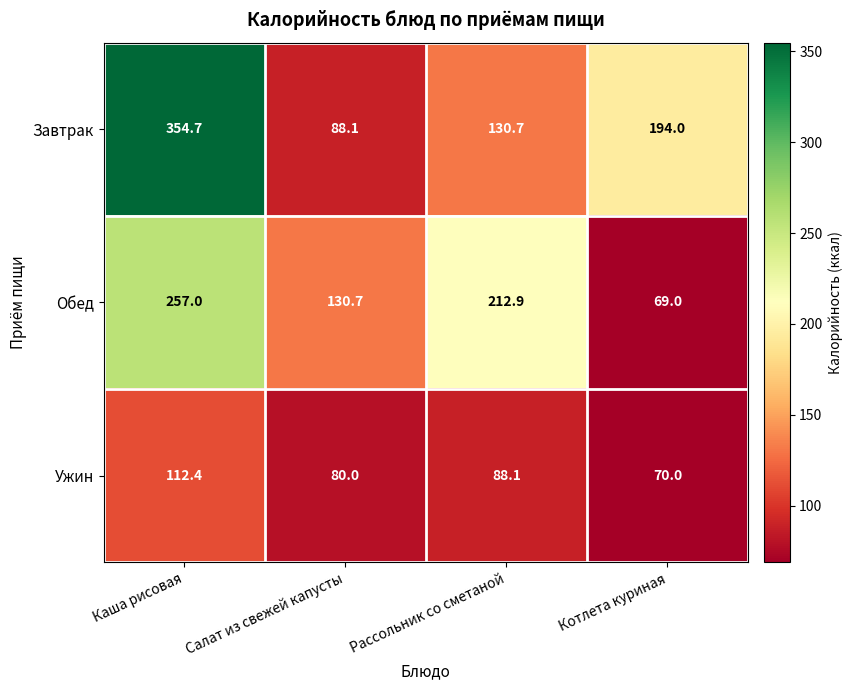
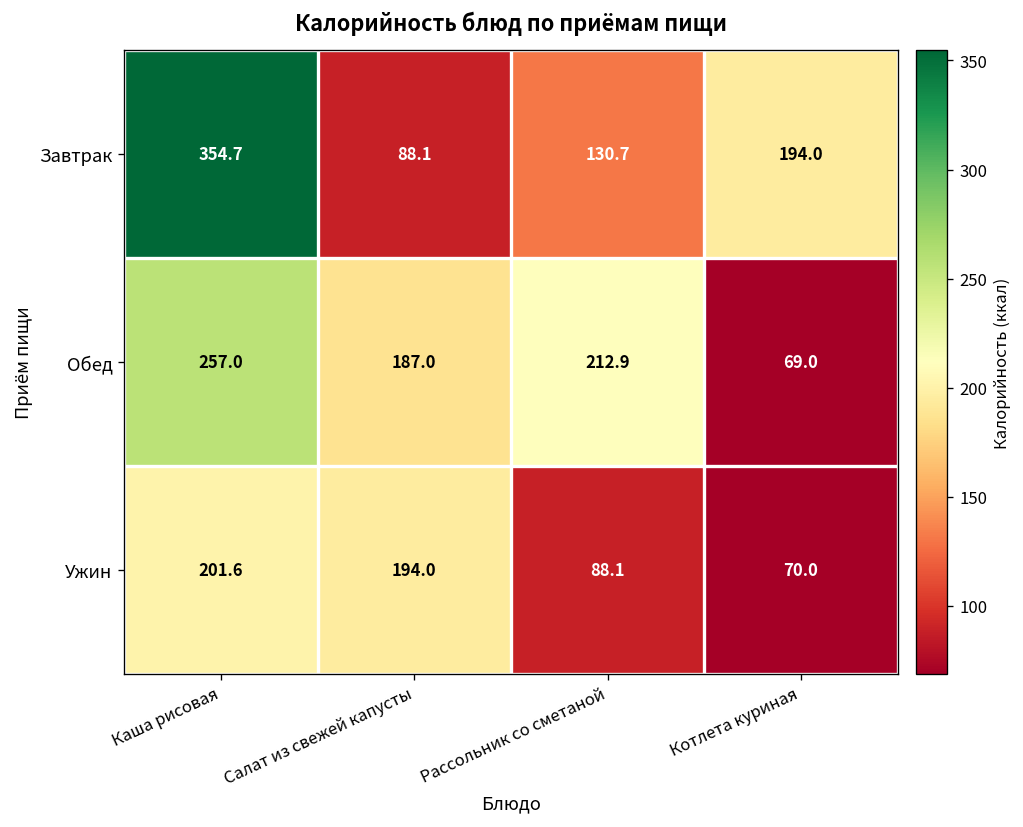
  {
    "Завтрак": {
      "Каша рисовая": 354.7,
      "Салат из свежей капусты": 88.1,
      "Рассольник со сметаной": 130.7,
      "Котлета куриная": 194.0
    },
    "Обед": {
      "Каша рисовая": 257.0,
-     "Салат из свежей капусты": 130.7,
+     "Салат из свежей капусты": 187.0,
      "Рассольник со сметаной": 212.9,
      "Котлета куриная": 69.0
    },
    "Ужин": {
-     "Каша рисовая": 112.4,
-     "Салат из свежей капусты": 80.0,
+     "Каша рисовая": 201.6,
+     "Салат из свежей капусты": 194.0,
      "Рассольник со сметаной": 88.1,
      "Котлета куриная": 70.0
    }
  }
